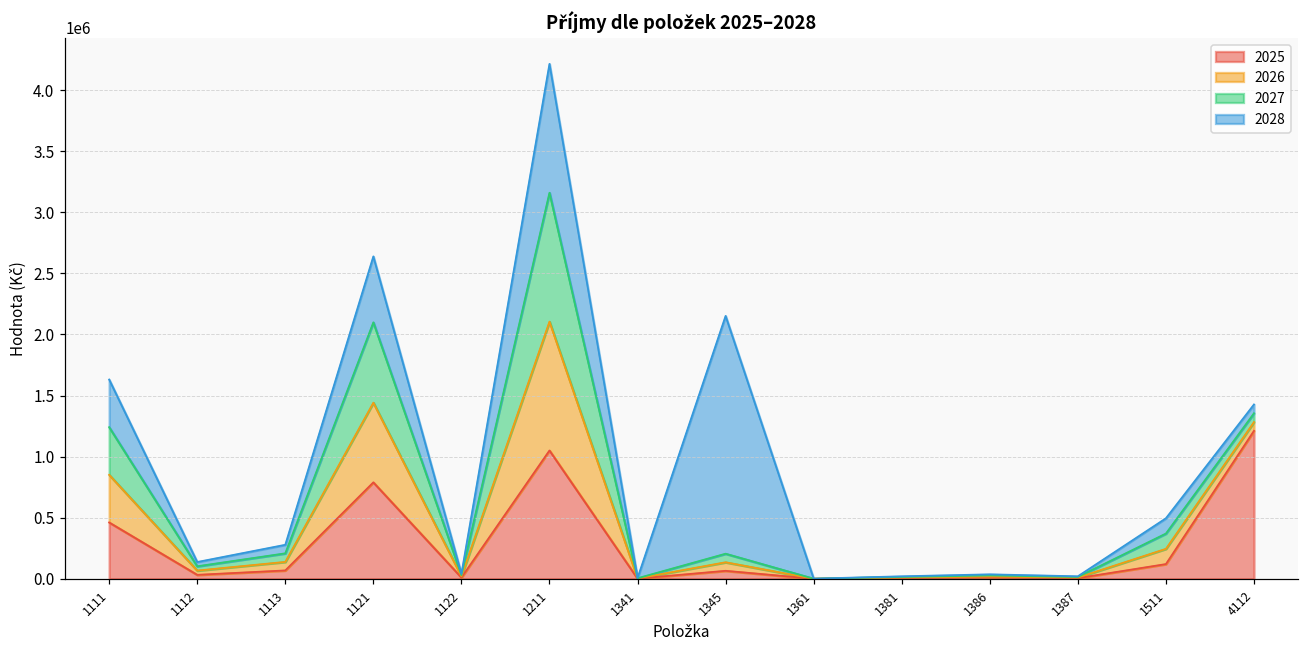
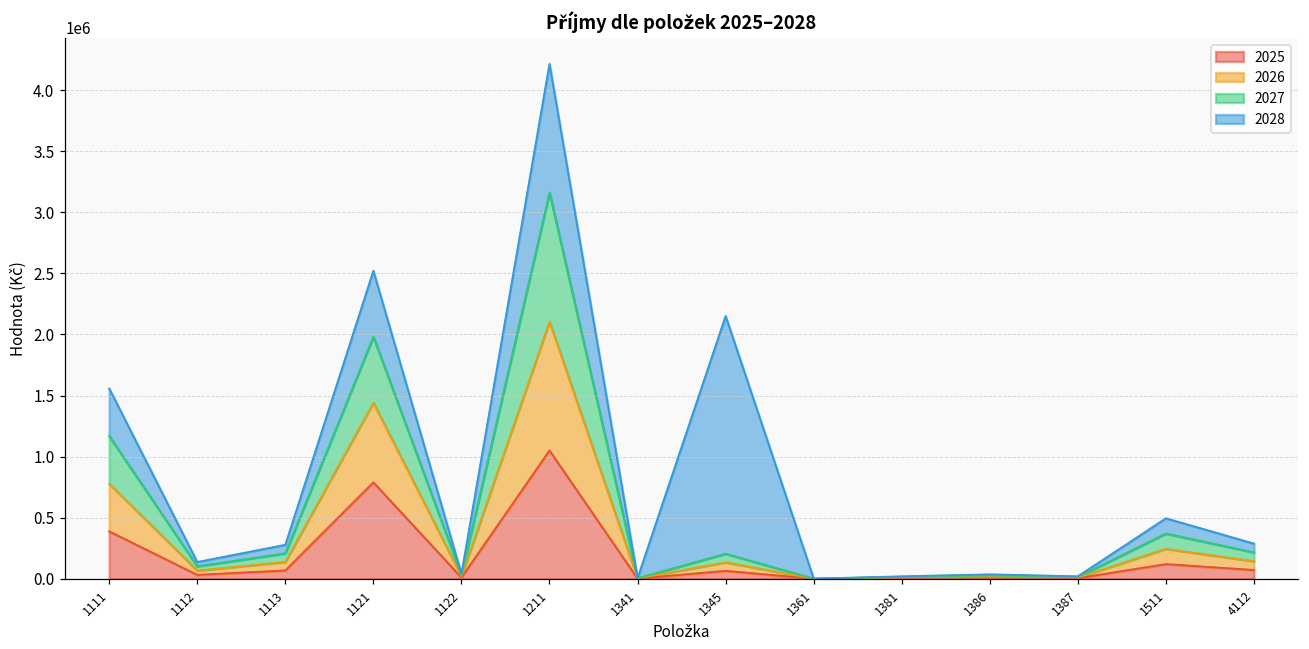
  {
    "2025": {
-     "1111": 460000,
+     "1111": 390000,
      "1112": 30000,
      "1113": 70000,
      "1121": 790000,
      "1211": 1050000,
      "1345": 70000,
      "1511": 120000,
-     "4112": 1210000
+     "4112": 70000
    },
    "2026": {
      "1111": 390000,
      "1112": 40000,
      "1113": 70000,
      "1121": 650000,
      "1211": 1060000,
      "1345": 70000,
      "1511": 130000,
      "4112": 70000
    },
    "2027": {
      "1111": 390000,
      "1112": 40000,
      "1113": 70000,
-     "1121": 660000,
+     "1121": 540000,
      "1211": 1060000,
      "1345": 70000,
      "1511": 130000,
      "4112": 70000
    },
    "2028": {
      "1111": 390000,
      "1112": 40000,
      "1113": 70000,
      "1121": 540000,
      "1211": 1060000,
      "1345": 1950000,
      "1511": 130000,
      "4112": 70000
    }
  }
